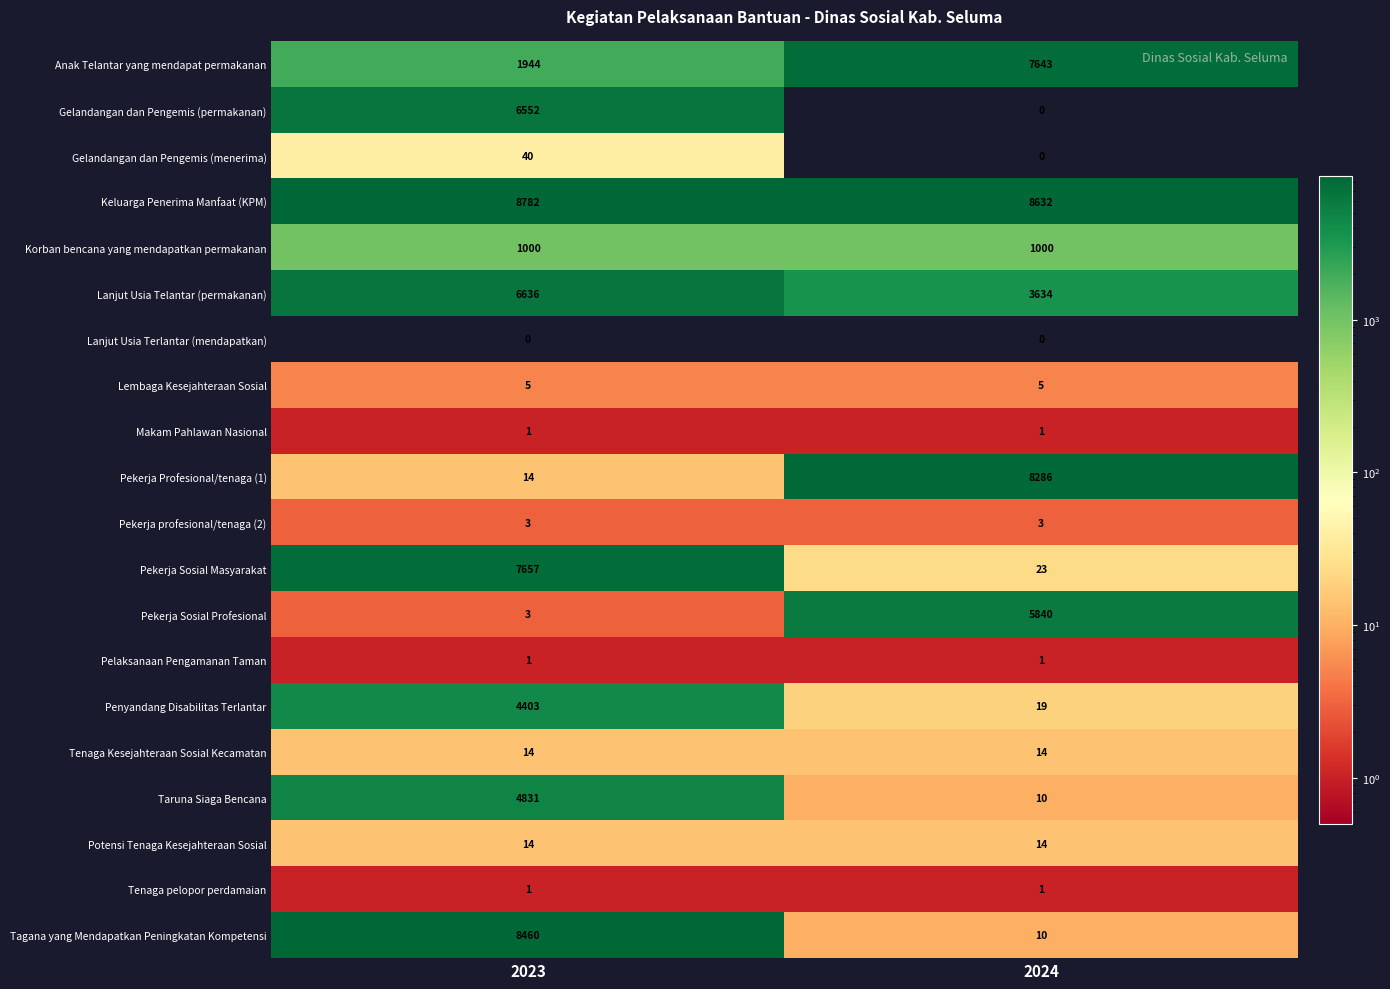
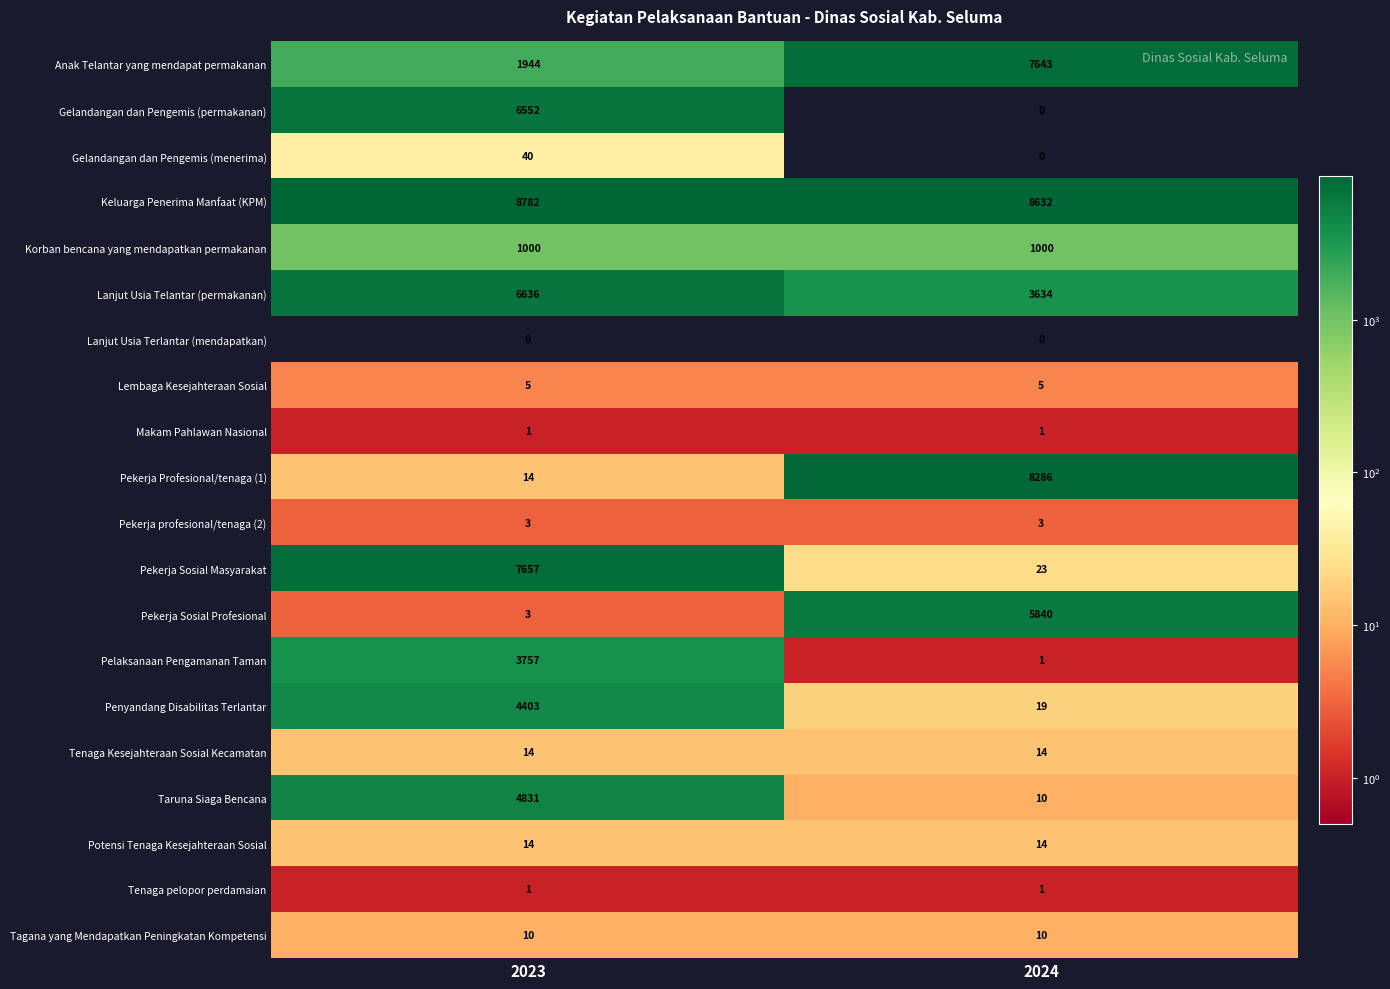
  {
    "Anak Telantar yang mendapat permakanan": {
      "2023": 1944
    },
    "Gelandangan dan Pengemis (permakanan)": {
      "2023": 6552
    },
    "Gelandangan dan Pengemis (menerima)": {
      "2023": 40
    },
    "Keluarga Penerima Manfaat (KPM)": {
      "2023": 8782,
      "2024": 8632
    },
    "Korban bencana yang mendapatkan permakanan": {
      "2023": 1000,
      "2024": 1000
    },
    "Lanjut Usia Telantar (permakanan)": {
      "2023": 6636,
      "2024": 3634
    },
    "Lembaga Kesejahteraan Sosial": {
      "2023": 5,
      "2024": 5
    },
    "Makam Pahlawan Nasional": {
      "2023": 1,
      "2024": 1
    },
    "Pekerja Profesional/tenaga (1)": {
      "2023": 14,
      "2024": 8286
    },
    "Pekerja profesional/tenaga (2)": {
      "2023": 3,
      "2024": 3
    },
    "Pekerja Sosial Masyarakat": {
      "2023": 7657,
      "2024": 23
    },
    "Pekerja Sosial Profesional": {
      "2023": 3,
      "2024": 5840
    },
    "Pelaksanaan Pengamanan Taman": {
-     "2023": 1,
+     "2023": 3757,
      "2024": 1
    },
    "Penyandang Disabilitas Terlantar": {
      "2023": 4403,
      "2024": 19
    },
    "Tenaga Kesejahteraan Sosial Kecamatan": {
      "2023": 14,
      "2024": 14
    },
    "Taruna Siaga Bencana": {
      "2023": 4831,
      "2024": 10
    },
    "Potensi Tenaga Kesejahteraan Sosial": {
      "2023": 14,
      "2024": 14
    },
    "Tenaga pelopor perdamaian": {
      "2023": 1,
      "2024": 1
    },
    "Tagana yang Mendapatkan Peningkatan Kompetensi": {
-     "2023": 8460,
+     "2023": 10,
      "2024": 10
    }
  }
